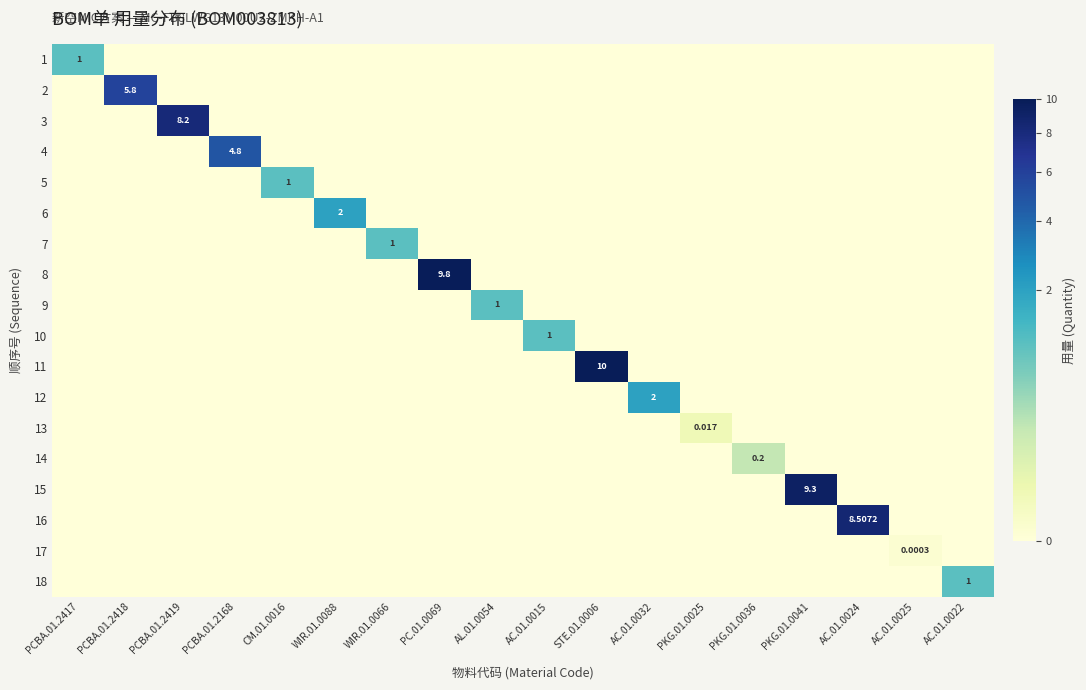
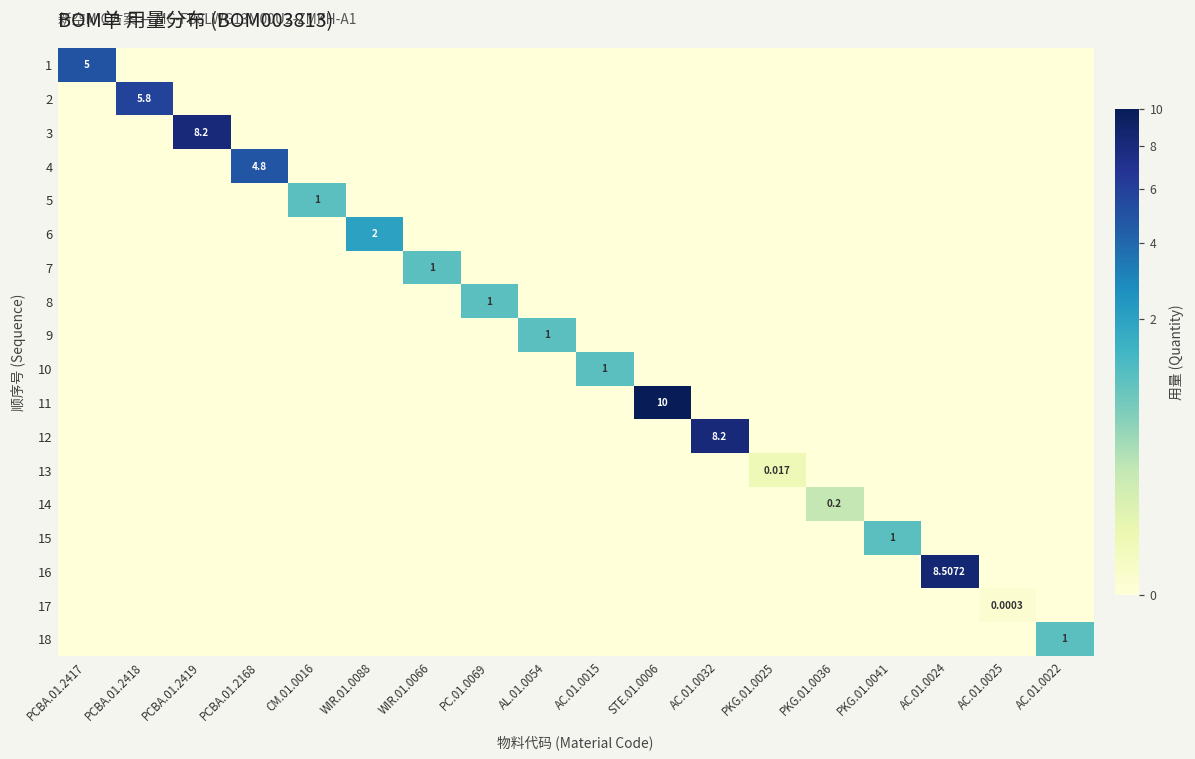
  {
    "1": {
-     "PCBA.01.2417": 1
+     "PCBA.01.2417": 5
    },
    "2": {
      "PCBA.01.2418": 5.8
    },
    "3": {
      "PCBA.01.2419": 8.2
    },
    "4": {
      "PCBA.01.2168": 4.8
    },
    "5": {
      "CM.01.0016": 1
    },
    "6": {
      "WIR.01.0088": 2
    },
    "7": {
      "WIR.01.0066": 1
    },
    "8": {
-     "PC.01.0069": 9.8
+     "PC.01.0069": 1
    },
    "9": {
      "AL.01.0054": 1
    },
    "10": {
      "AC.01.0015": 1
    },
    "11": {
      "STE.01.0006": 10
    },
    "12": {
-     "AC.01.0032": 2
+     "AC.01.0032": 8.2
    },
    "13": {
      "PKG.01.0025": 0.017
    },
    "14": {
      "PKG.01.0036": 0.2
    },
    "15": {
-     "PKG.01.0041": 9.3
+     "PKG.01.0041": 1
    },
    "16": {
      "AC.01.0024": 8.5072
    },
    "17": {
      "AC.01.0025": 0.0003
    },
    "18": {
      "AC.01.0022": 1
    }
  }
